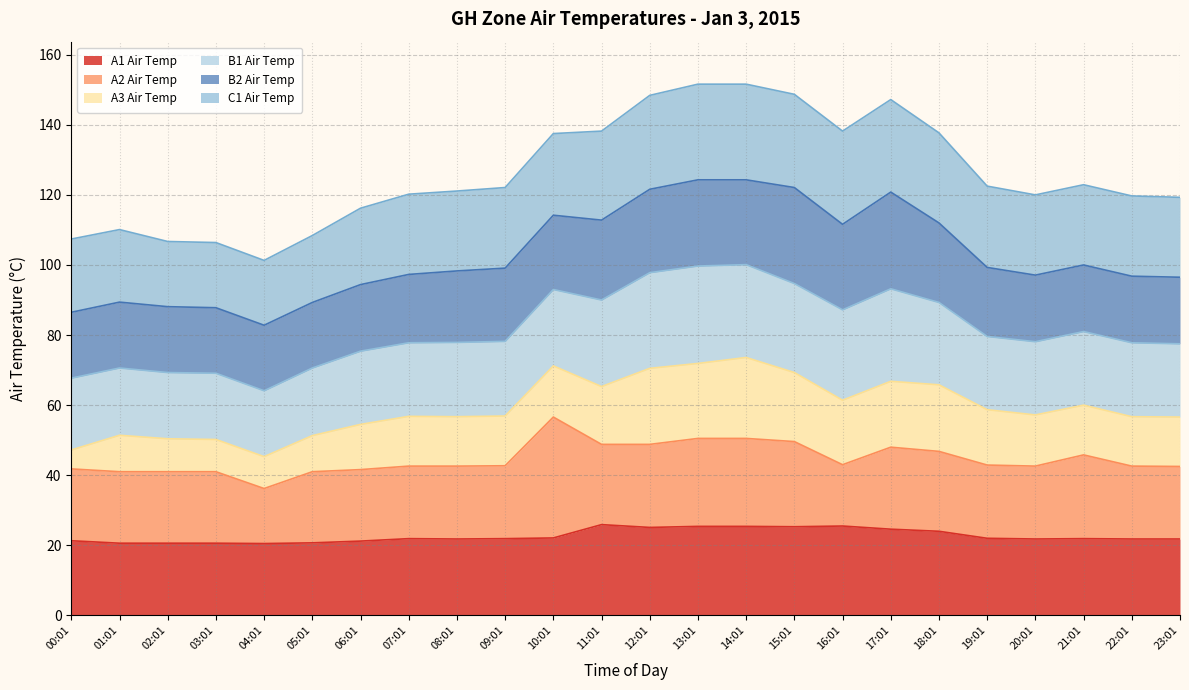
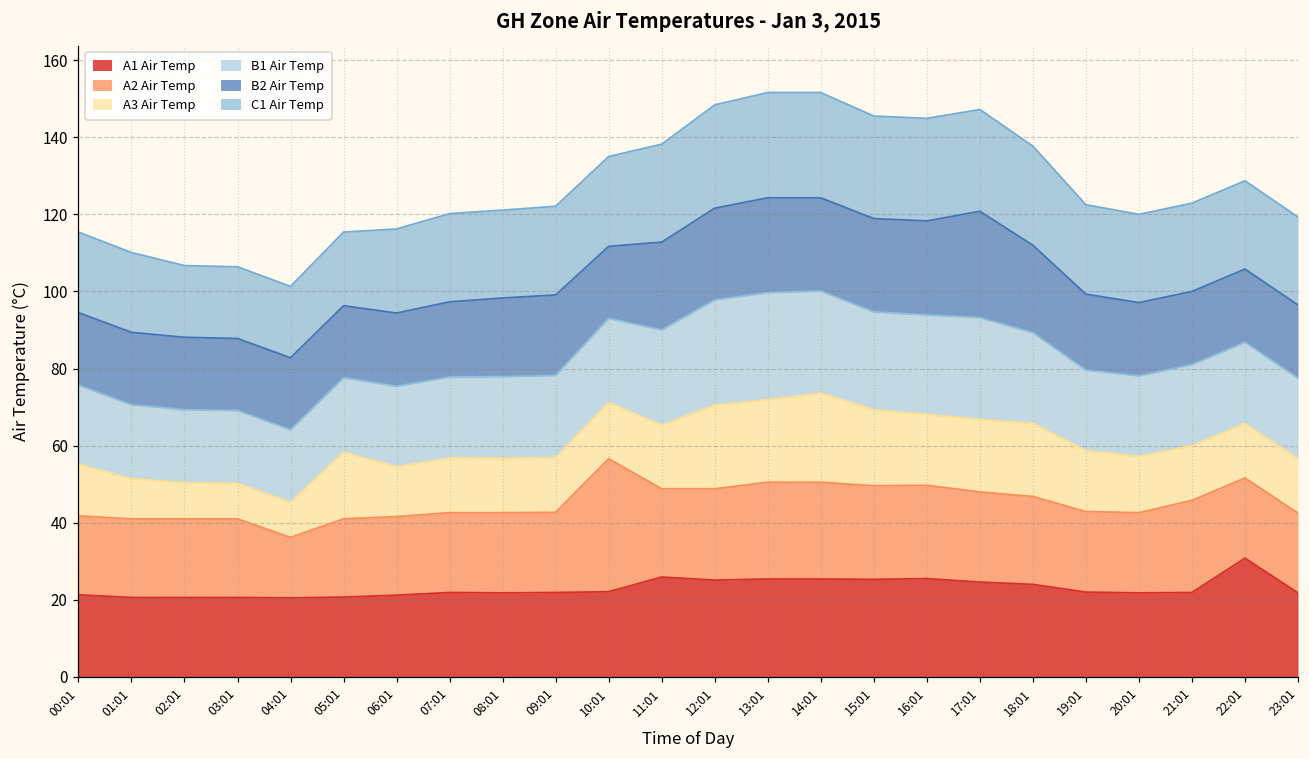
  {
    "A1 Air Temp": {
      "00:01": 21,
      "01:01": 21,
      "02:01": 21,
      "03:01": 21,
      "04:01": 21,
      "05:01": 21,
      "06:01": 21,
      "07:01": 22,
      "08:01": 22,
      "09:01": 22,
      "10:01": 22,
      "11:01": 26,
      "12:01": 25,
      "13:01": 25,
      "14:01": 25,
      "15:01": 25,
      "16:01": 26,
      "17:01": 25,
      "18:01": 24,
      "19:01": 22,
      "20:01": 22,
      "21:01": 22,
-     "22:01": 22,
+     "22:01": 31,
      "23:01": 22
    },
    "A2 Air Temp": {
      "00:01": 20,
      "01:01": 20,
      "02:01": 20,
      "03:01": 20,
      "04:01": 16,
      "05:01": 20,
      "06:01": 20,
      "07:01": 21,
      "08:01": 21,
      "09:01": 21,
      "10:01": 35,
      "11:01": 23,
      "12:01": 24,
      "13:01": 25,
      "14:01": 25,
      "15:01": 24,
-     "16:01": 18,
+     "16:01": 24,
      "17:01": 23,
      "18:01": 23,
      "19:01": 21,
      "20:01": 21,
      "21:01": 24,
      "22:01": 21,
      "23:01": 21
    },
    "A3 Air Temp": {
-     "00:01": 5,
+     "00:01": 13,
      "01:01": 10,
      "02:01": 9,
      "03:01": 9,
      "04:01": 9,
-     "05:01": 10,
+     "05:01": 17,
      "06:01": 13,
      "07:01": 14,
      "08:01": 14,
      "09:01": 14,
      "10:01": 15,
      "11:01": 17,
      "12:01": 22,
      "13:01": 21,
      "14:01": 23,
      "15:01": 20,
      "16:01": 18,
      "17:01": 19,
      "18:01": 19,
      "19:01": 16,
      "20:01": 15,
      "21:01": 14,
      "22:01": 14,
      "23:01": 14
    },
    "B2 Air Temp": {
      "00:01": 19,
      "01:01": 19,
      "02:01": 19,
      "03:01": 19,
      "04:01": 19,
      "05:01": 19,
      "06:01": 19,
      "07:01": 20,
      "08:01": 20,
      "09:01": 21,
-     "10:01": 21,
+     "10:01": 19,
      "11:01": 23,
      "12:01": 24,
      "13:01": 25,
      "14:01": 24,
-     "15:01": 27,
+     "15:01": 24,
      "16:01": 24,
      "17:01": 28,
      "18:01": 23,
      "19:01": 20,
      "20:01": 19,
      "21:01": 19,
      "22:01": 19,
      "23:01": 19
    }
  }
